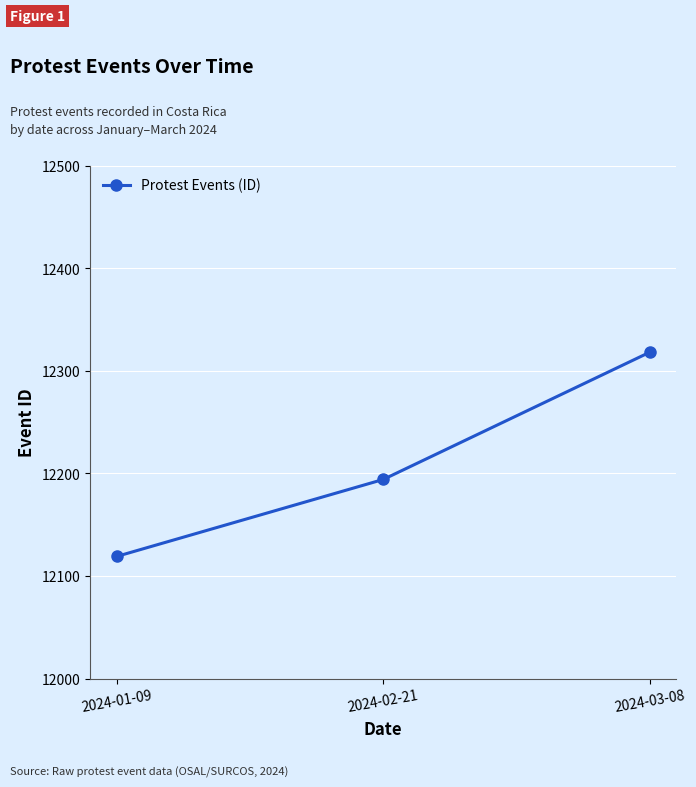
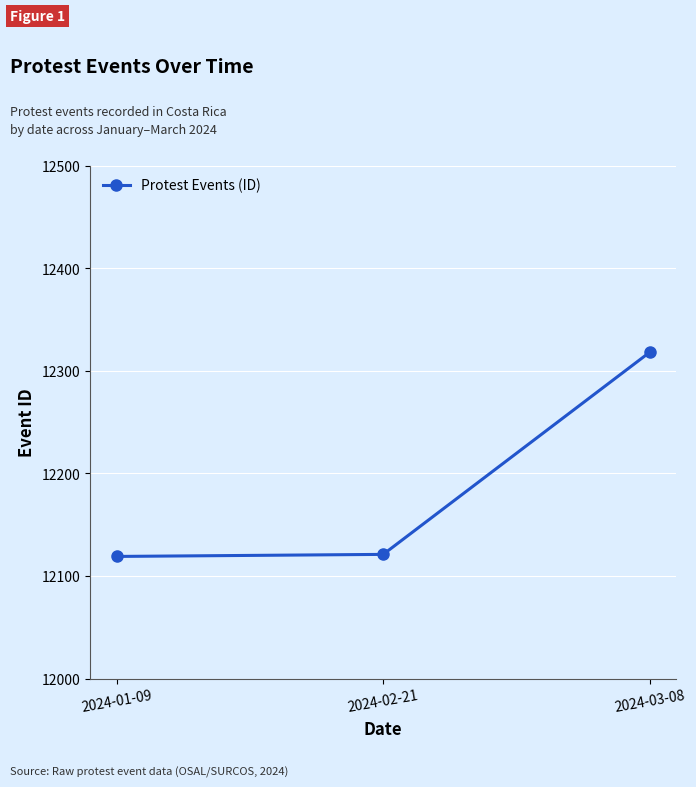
  {
    "2024-01-09": 12119,
-   "2024-02-21": 12194,
+   "2024-02-21": 12121,
    "2024-03-08": 12318
  }
